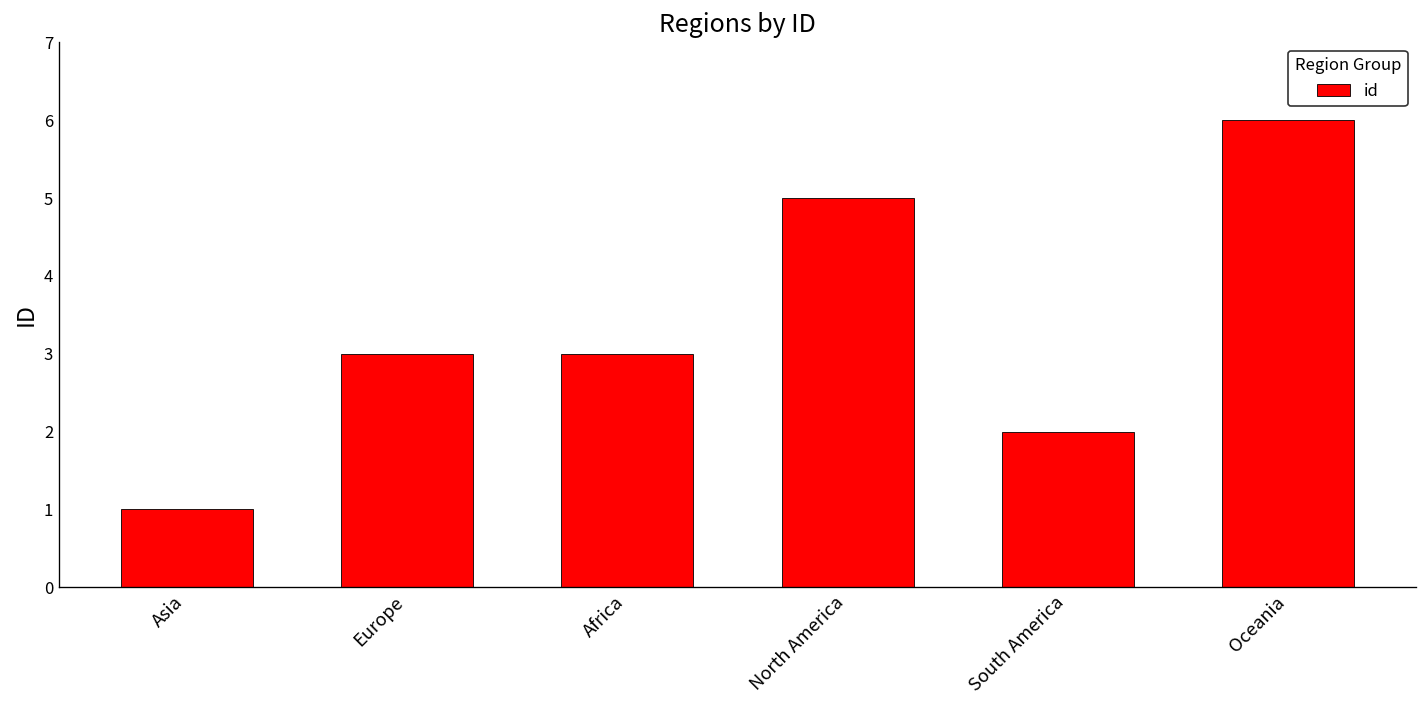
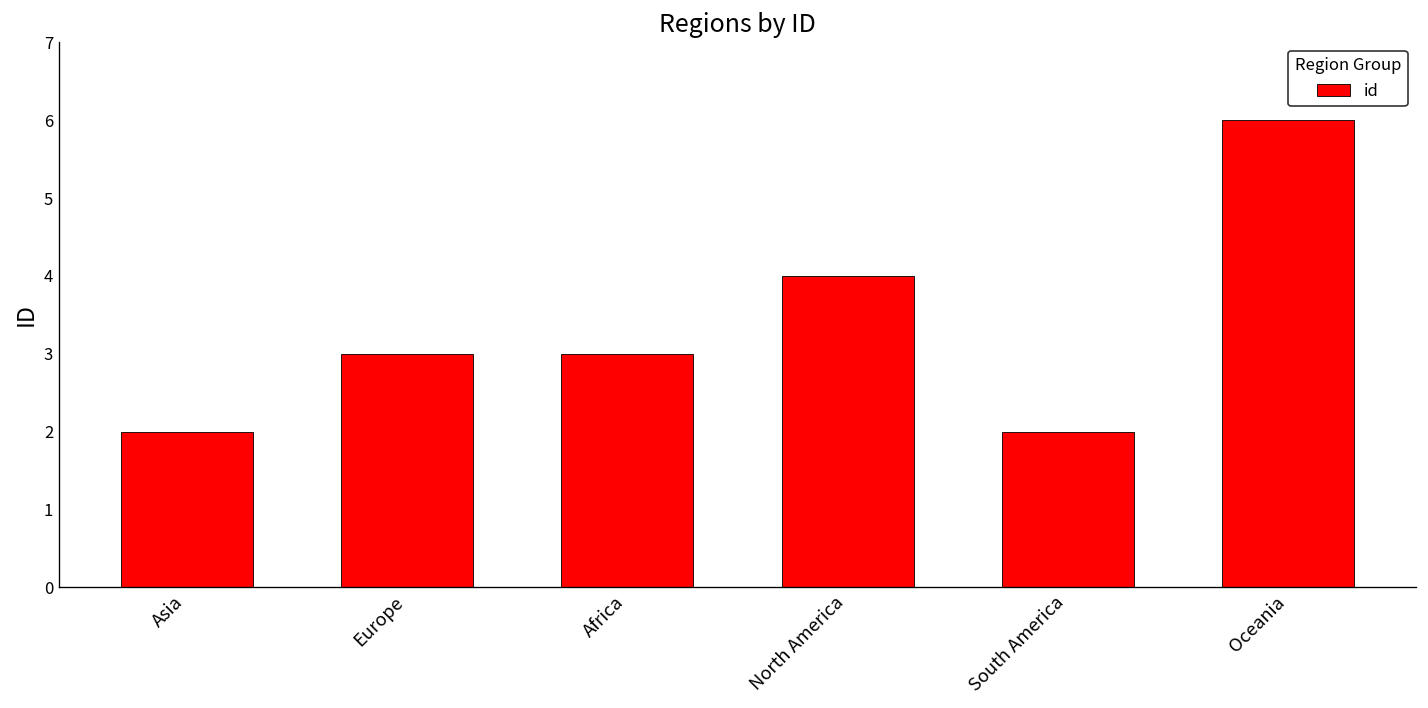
  {
-   "Asia": 1,
+   "Asia": 2,
    "Europe": 3,
    "Africa": 3,
-   "North America": 5,
+   "North America": 4,
    "South America": 2,
    "Oceania": 6
  }
